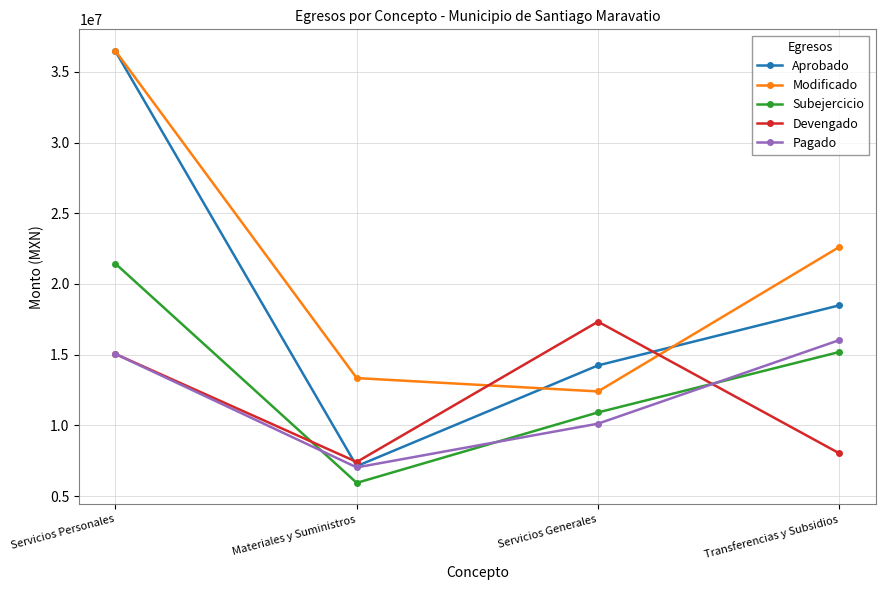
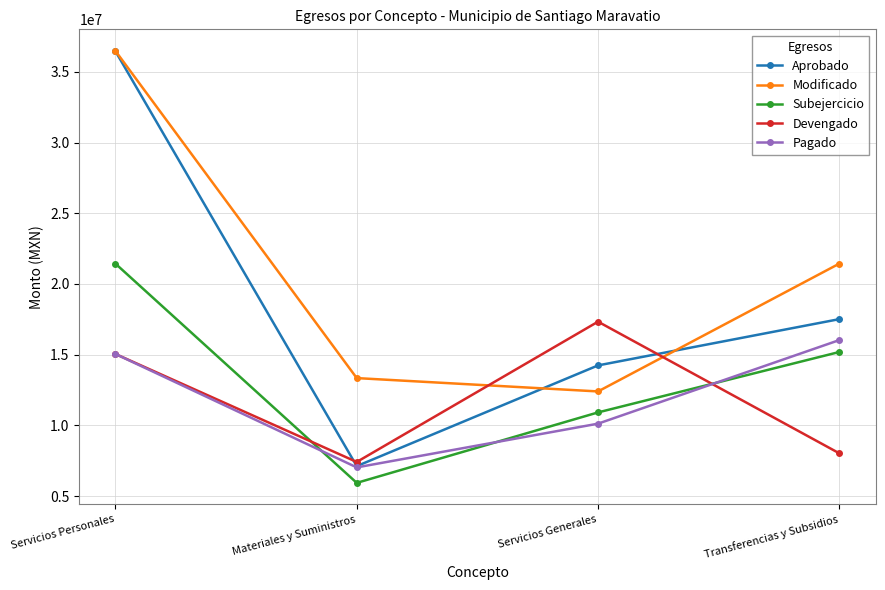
  {
    "Aprobado": {
      "Servicios Generales": 14200000,
-     "Transferencias y Subsidios": 18500000
+     "Transferencias y Subsidios": 17500000
    },
    "Modificado": {
      "Materiales y Suministros": 13300000,
      "Servicios Generales": 12400000,
-     "Transferencias y Subsidios": 22600000
+     "Transferencias y Subsidios": 21400000
    },
    "Subejercicio": {
      "Servicios Personales": 21400000,
      "Materiales y Suministros": 5900000,
      "Servicios Generales": 10900000,
      "Transferencias y Subsidios": 15200000
    },
    "Devengado": {
      "Materiales y Suministros": 7400000,
      "Servicios Generales": 17300000,
      "Transferencias y Subsidios": 8000000
    },
    "Pagado": {
      "Servicios Generales": 10100000,
      "Transferencias y Subsidios": 16000000
    }
  }
